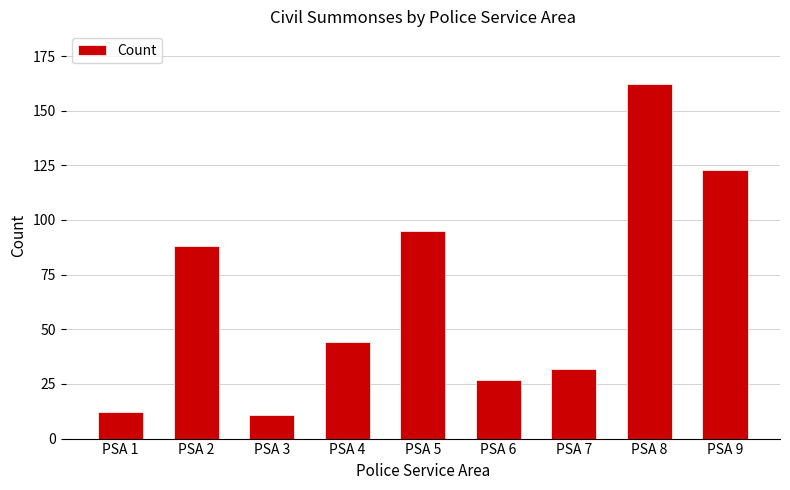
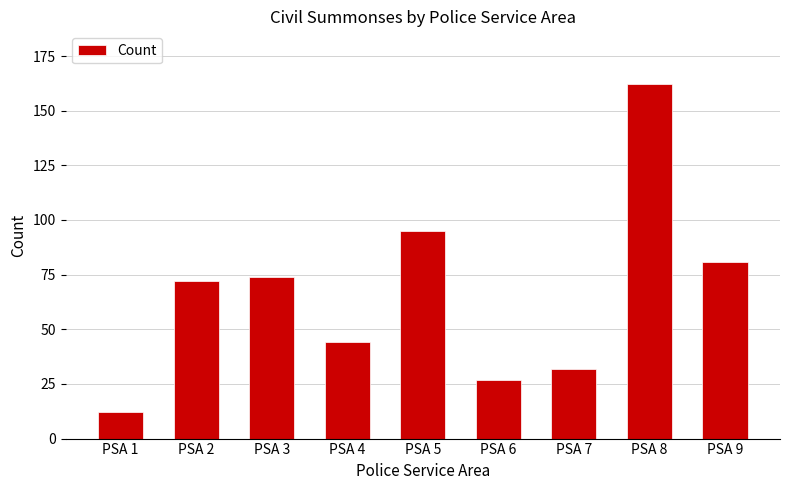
  {
    "PSA 1": 12,
-   "PSA 2": 88,
-   "PSA 3": 11,
+   "PSA 2": 72,
+   "PSA 3": 74,
    "PSA 4": 44,
    "PSA 5": 95,
    "PSA 6": 27,
    "PSA 7": 32,
    "PSA 8": 162,
-   "PSA 9": 123
+   "PSA 9": 81
  }
